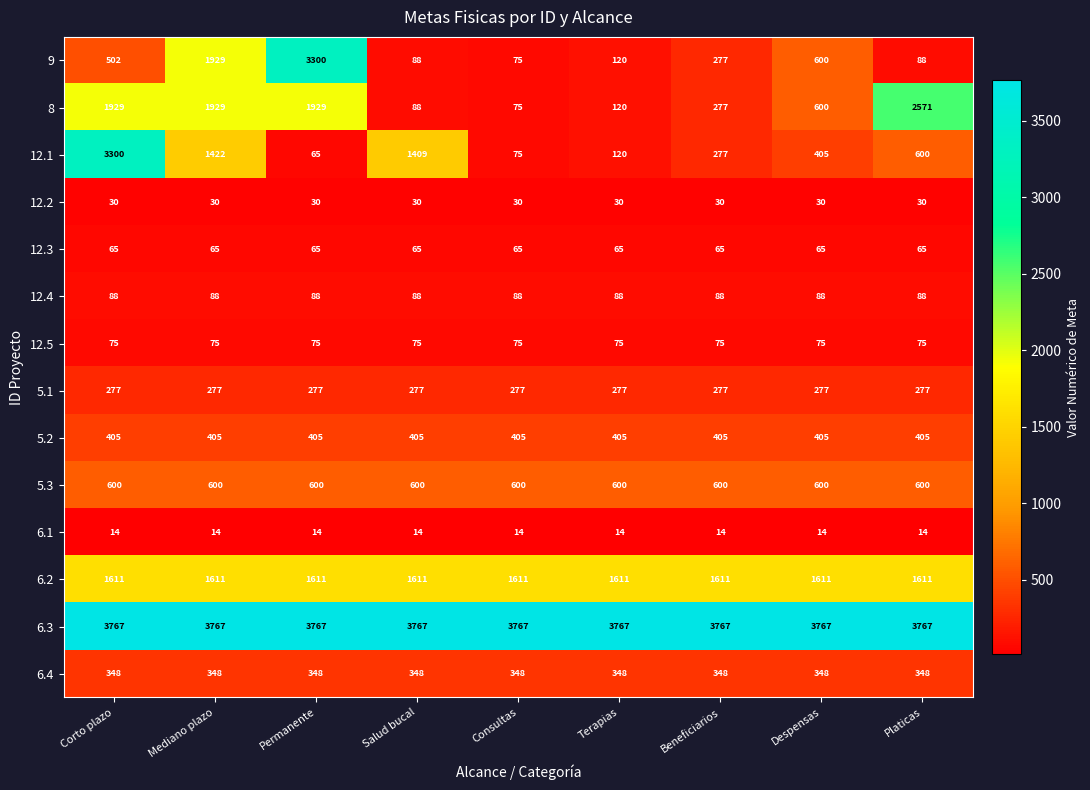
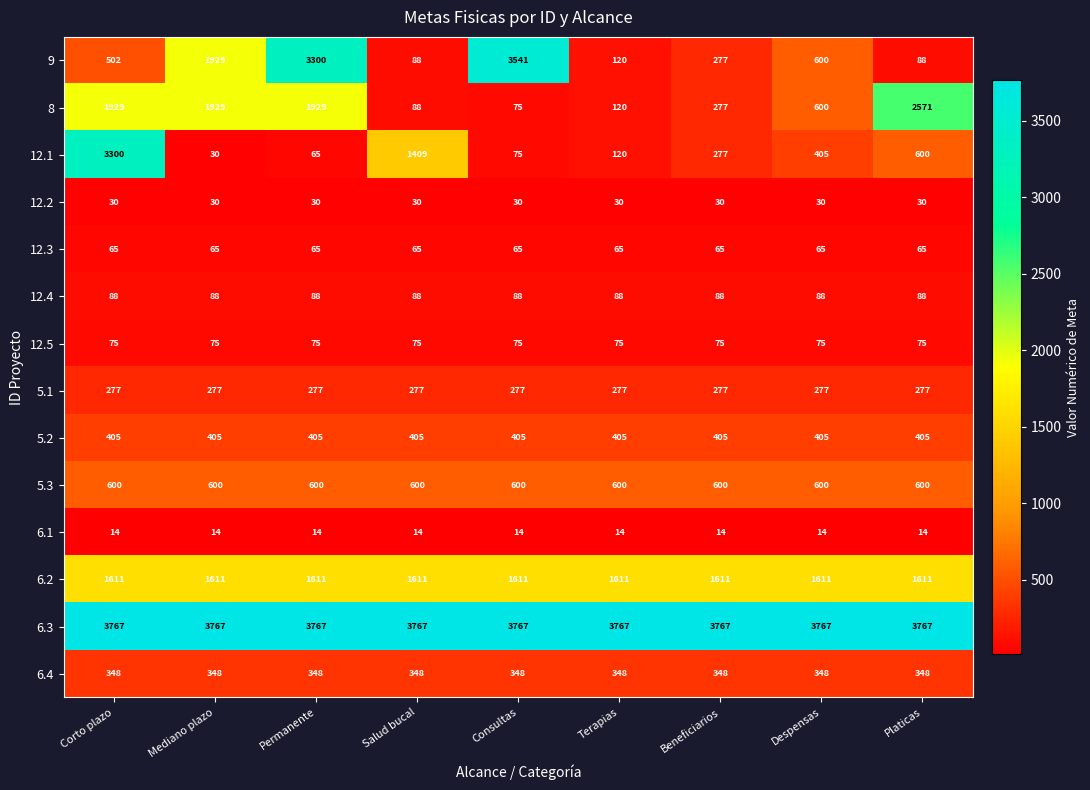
  {
    "9": {
      "Corto plazo": 502,
      "Mediano plazo": 1929,
      "Permanente": 3300,
      "Salud bucal": 88,
-     "Consultas": 75,
+     "Consultas": 3541,
      "Terapias": 120,
      "Beneficiarios": 277,
      "Despensas": 600,
      "Platicas": 88
    },
    "8": {
      "Corto plazo": 1929,
      "Mediano plazo": 1929,
      "Permanente": 1929,
      "Salud bucal": 88,
      "Consultas": 75,
      "Terapias": 120,
      "Beneficiarios": 277,
      "Despensas": 600,
      "Platicas": 2571
    },
    "12.1": {
      "Corto plazo": 3300,
-     "Mediano plazo": 1422,
+     "Mediano plazo": 30,
      "Permanente": 65,
      "Salud bucal": 1409,
      "Consultas": 75,
      "Terapias": 120,
      "Beneficiarios": 277,
      "Despensas": 405,
      "Platicas": 600
    },
    "12.2": {
      "Corto plazo": 30,
      "Mediano plazo": 30,
      "Permanente": 30,
      "Salud bucal": 30,
      "Consultas": 30,
      "Terapias": 30,
      "Beneficiarios": 30,
      "Despensas": 30,
      "Platicas": 30
    },
    "12.3": {
      "Corto plazo": 65,
      "Mediano plazo": 65,
      "Permanente": 65,
      "Salud bucal": 65,
      "Consultas": 65,
      "Terapias": 65,
      "Beneficiarios": 65,
      "Despensas": 65,
      "Platicas": 65
    },
    "12.4": {
      "Corto plazo": 88,
      "Mediano plazo": 88,
      "Permanente": 88,
      "Salud bucal": 88,
      "Consultas": 88,
      "Terapias": 88,
      "Beneficiarios": 88,
      "Despensas": 88,
      "Platicas": 88
    },
    "12.5": {
      "Corto plazo": 75,
      "Mediano plazo": 75,
      "Permanente": 75,
      "Salud bucal": 75,
      "Consultas": 75,
      "Terapias": 75,
      "Beneficiarios": 75,
      "Despensas": 75,
      "Platicas": 75
    },
    "5.1": {
      "Corto plazo": 277,
      "Mediano plazo": 277,
      "Permanente": 277,
      "Salud bucal": 277,
      "Consultas": 277,
      "Terapias": 277,
      "Beneficiarios": 277,
      "Despensas": 277,
      "Platicas": 277
    },
    "5.2": {
      "Corto plazo": 405,
      "Mediano plazo": 405,
      "Permanente": 405,
      "Salud bucal": 405,
      "Consultas": 405,
      "Terapias": 405,
      "Beneficiarios": 405,
      "Despensas": 405,
      "Platicas": 405
    },
    "5.3": {
      "Corto plazo": 600,
      "Mediano plazo": 600,
      "Permanente": 600,
      "Salud bucal": 600,
      "Consultas": 600,
      "Terapias": 600,
      "Beneficiarios": 600,
      "Despensas": 600,
      "Platicas": 600
    },
    "6.1": {
      "Corto plazo": 14,
      "Mediano plazo": 14,
      "Permanente": 14,
      "Salud bucal": 14,
      "Consultas": 14,
      "Terapias": 14,
      "Beneficiarios": 14,
      "Despensas": 14,
      "Platicas": 14
    },
    "6.2": {
      "Corto plazo": 1611,
      "Mediano plazo": 1611,
      "Permanente": 1611,
      "Salud bucal": 1611,
      "Consultas": 1611,
      "Terapias": 1611,
      "Beneficiarios": 1611,
      "Despensas": 1611,
      "Platicas": 1611
    },
    "6.3": {
      "Corto plazo": 3767,
      "Mediano plazo": 3767,
      "Permanente": 3767,
      "Salud bucal": 3767,
      "Consultas": 3767,
      "Terapias": 3767,
      "Beneficiarios": 3767,
      "Despensas": 3767,
      "Platicas": 3767
    },
    "6.4": {
      "Corto plazo": 348,
      "Mediano plazo": 348,
      "Permanente": 348,
      "Salud bucal": 348,
      "Consultas": 348,
      "Terapias": 348,
      "Beneficiarios": 348,
      "Despensas": 348,
      "Platicas": 348
    }
  }
